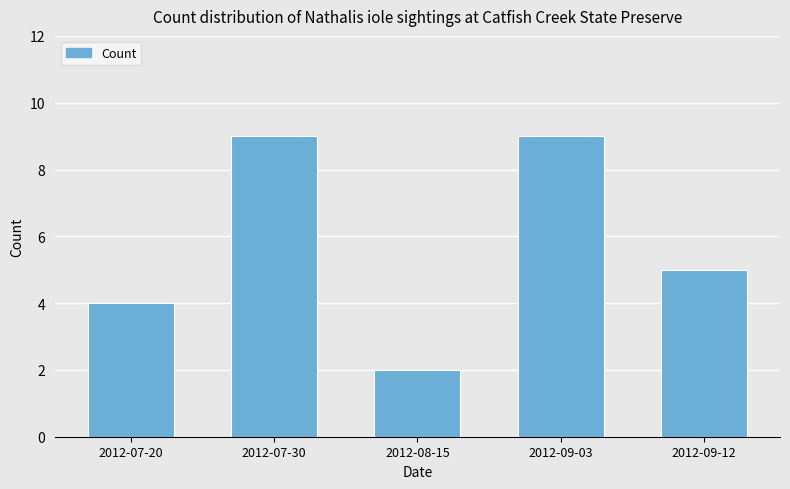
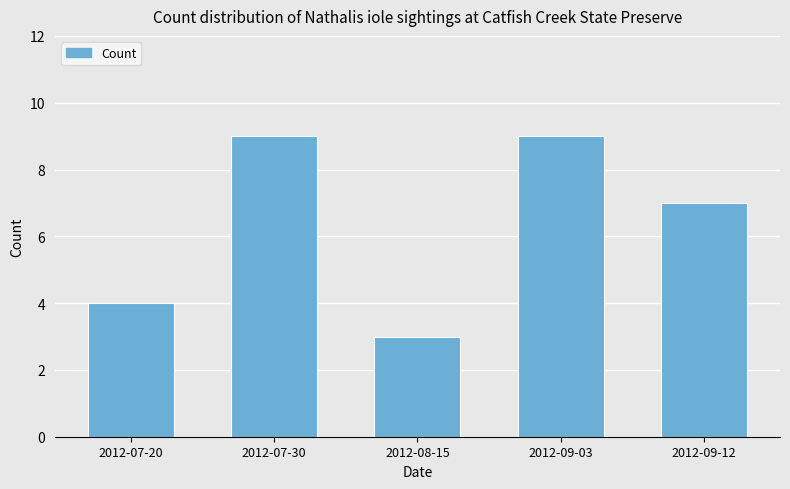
  {
    "2012-07-20": 4,
    "2012-07-30": 9,
-   "2012-08-15": 2,
+   "2012-08-15": 3,
    "2012-09-03": 9,
-   "2012-09-12": 5
+   "2012-09-12": 7
  }
